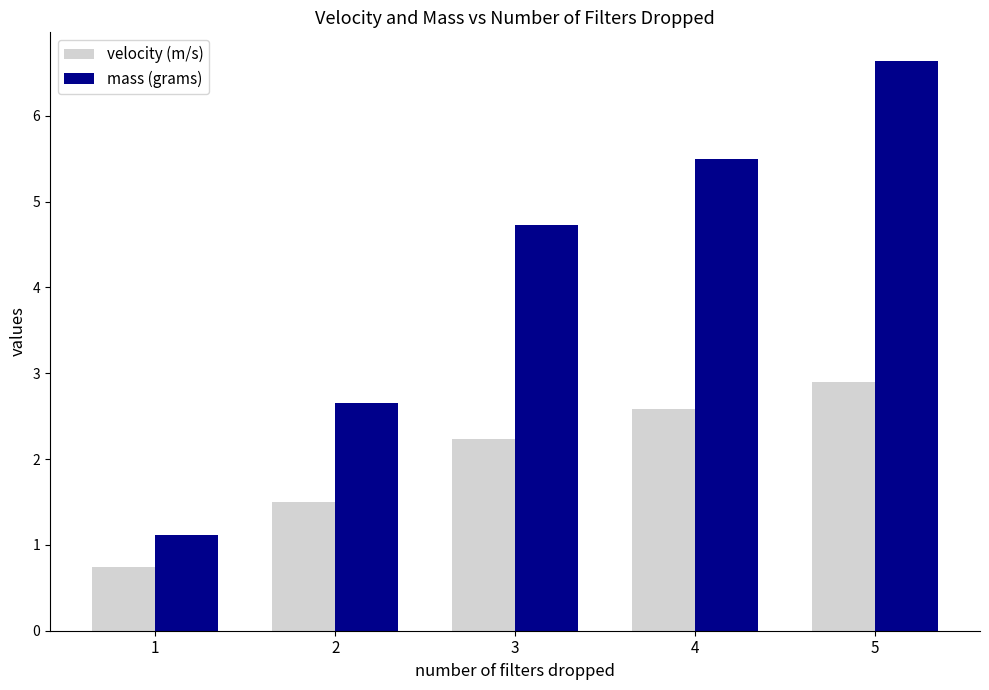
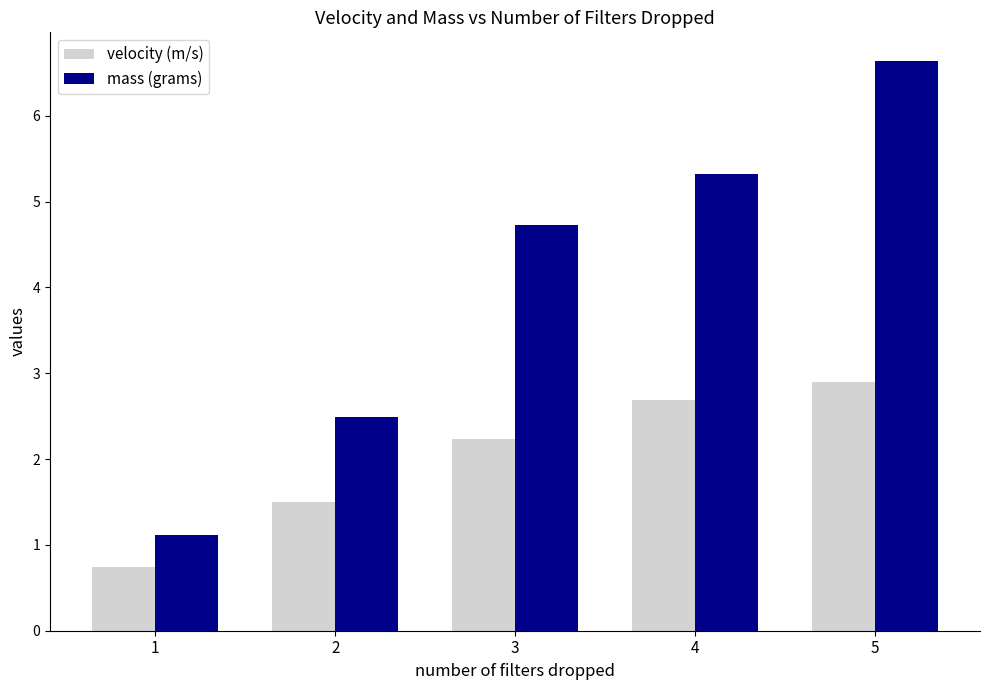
  {
    "velocity (m/s)": {
      "1": 0.7,
      "2": 1.5,
      "3": 2.2,
-     "4": 2.6,
+     "4": 2.7,
      "5": 2.9
    },
    "mass (grams)": {
      "1": 1.1,
-     "2": 2.7,
+     "2": 2.5,
      "3": 4.7,
-     "4": 5.5,
+     "4": 5.3,
      "5": 6.6
    }
  }
